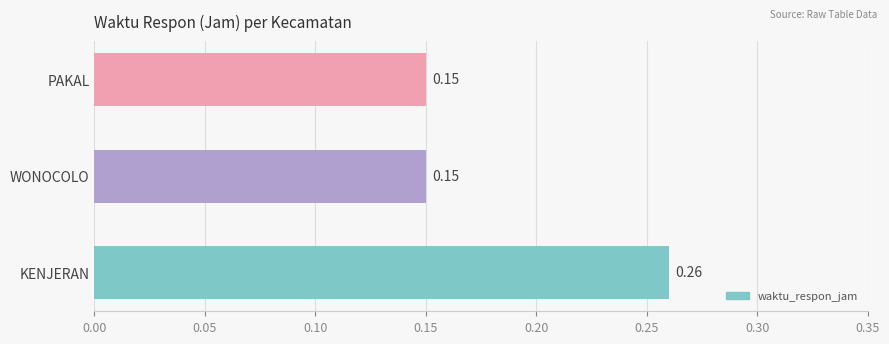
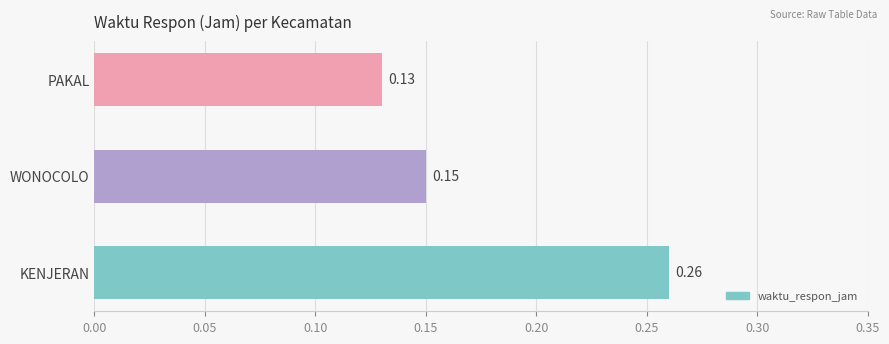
  {
-   "PAKAL": 0.15,
+   "PAKAL": 0.13,
    "WONOCOLO": 0.15,
    "KENJERAN": 0.26
  }
